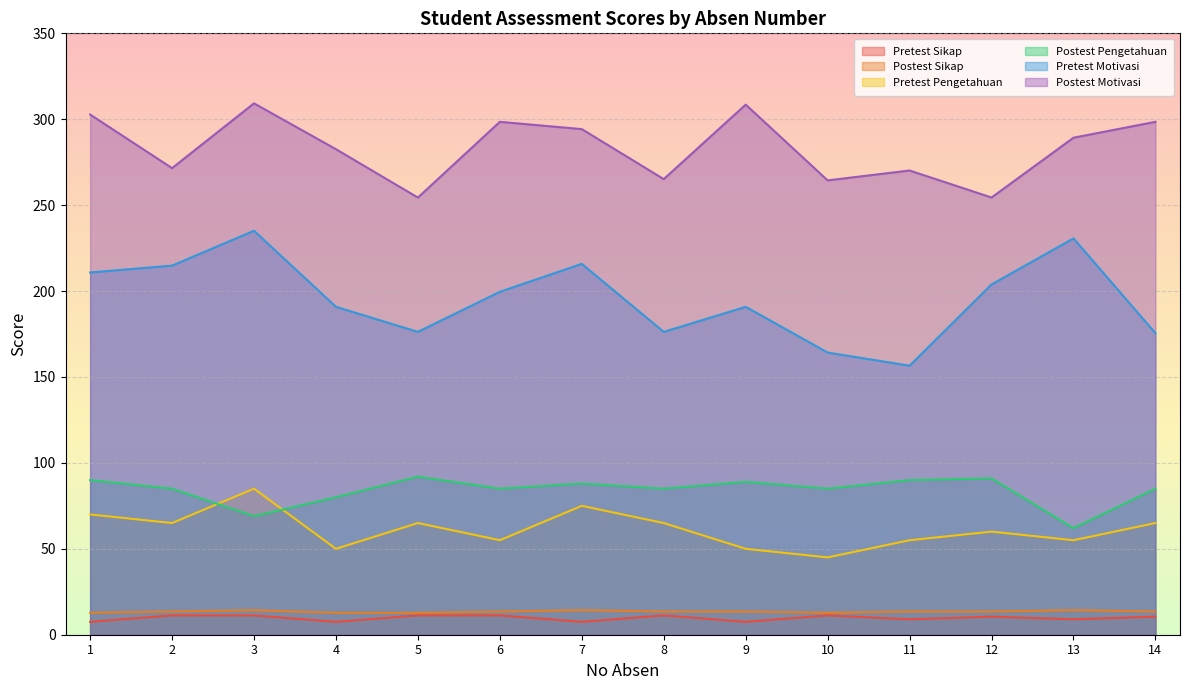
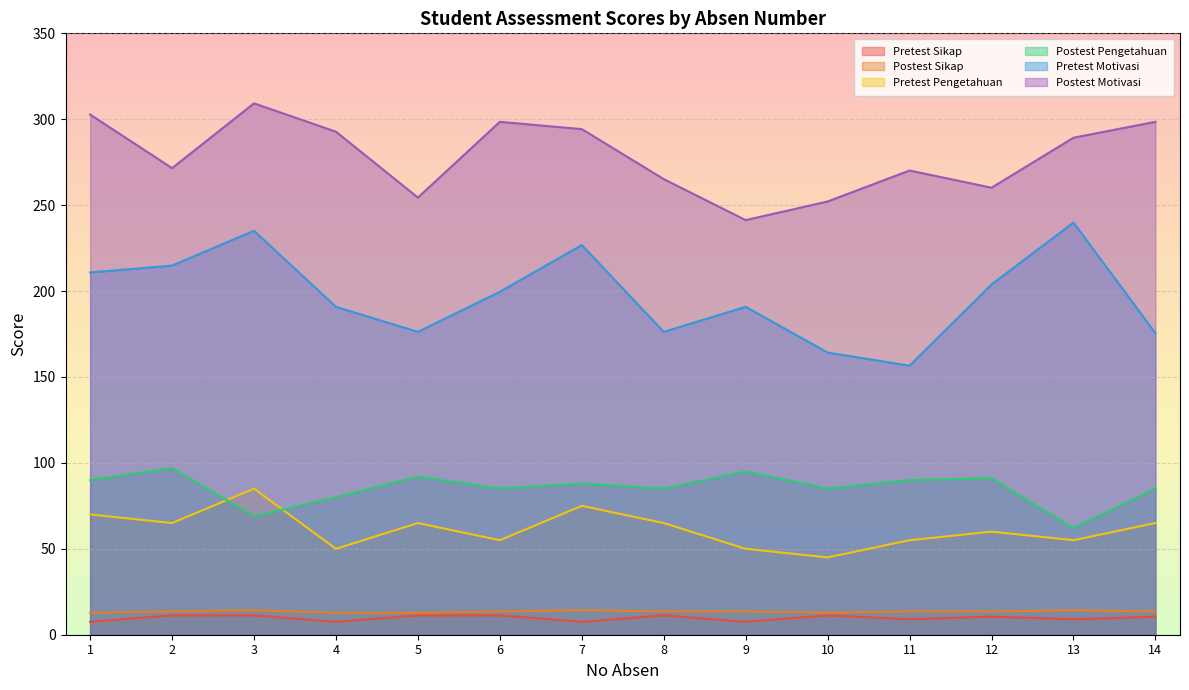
  {
    "Postest Pengetahuan": {
      "1": 90,
-     "2": 85,
+     "2": 97,
      "3": 69,
      "4": 80,
      "5": 92,
      "6": 85,
      "7": 88,
      "8": 85,
-     "9": 89,
+     "9": 95,
      "10": 85,
      "11": 90,
      "12": 91,
      "13": 62,
      "14": 85
    },
    "Pretest Motivasi": {
      "1": 211,
      "2": 215,
      "3": 235,
      "4": 191,
      "5": 176,
      "6": 200,
-     "7": 216,
+     "7": 227,
      "8": 176,
      "9": 191,
      "10": 164,
      "11": 157,
      "12": 204,
-     "13": 231,
+     "13": 240,
      "14": 176
    },
    "Postest Motivasi": {
      "1": 303,
      "2": 272,
      "3": 309,
-     "4": 283,
+     "4": 293,
      "5": 254,
      "6": 299,
      "7": 294,
      "8": 265,
-     "9": 309,
-     "10": 264,
+     "9": 241,
+     "10": 252,
      "11": 270,
-     "12": 254,
+     "12": 260,
      "13": 289,
      "14": 299
    }
  }
